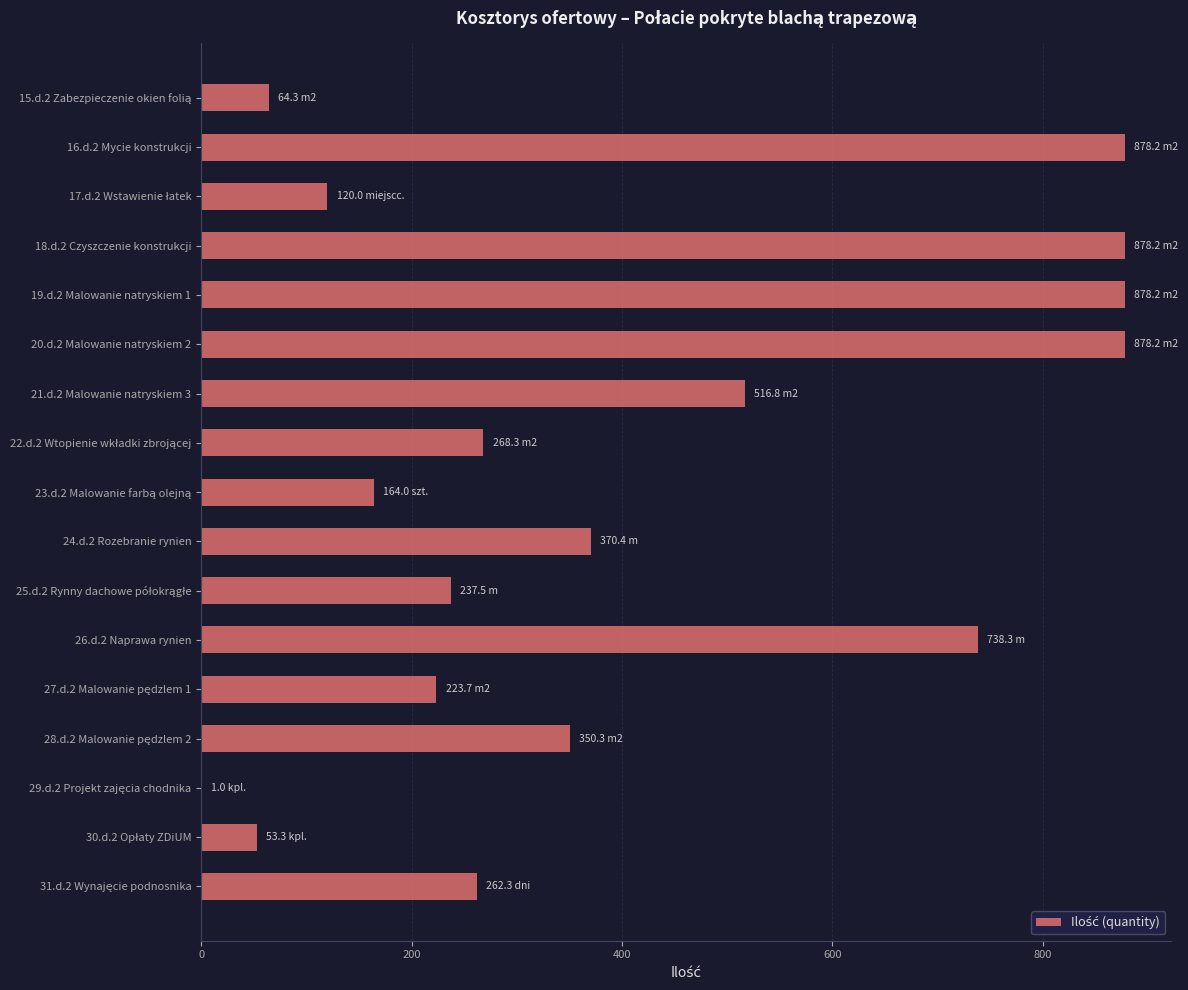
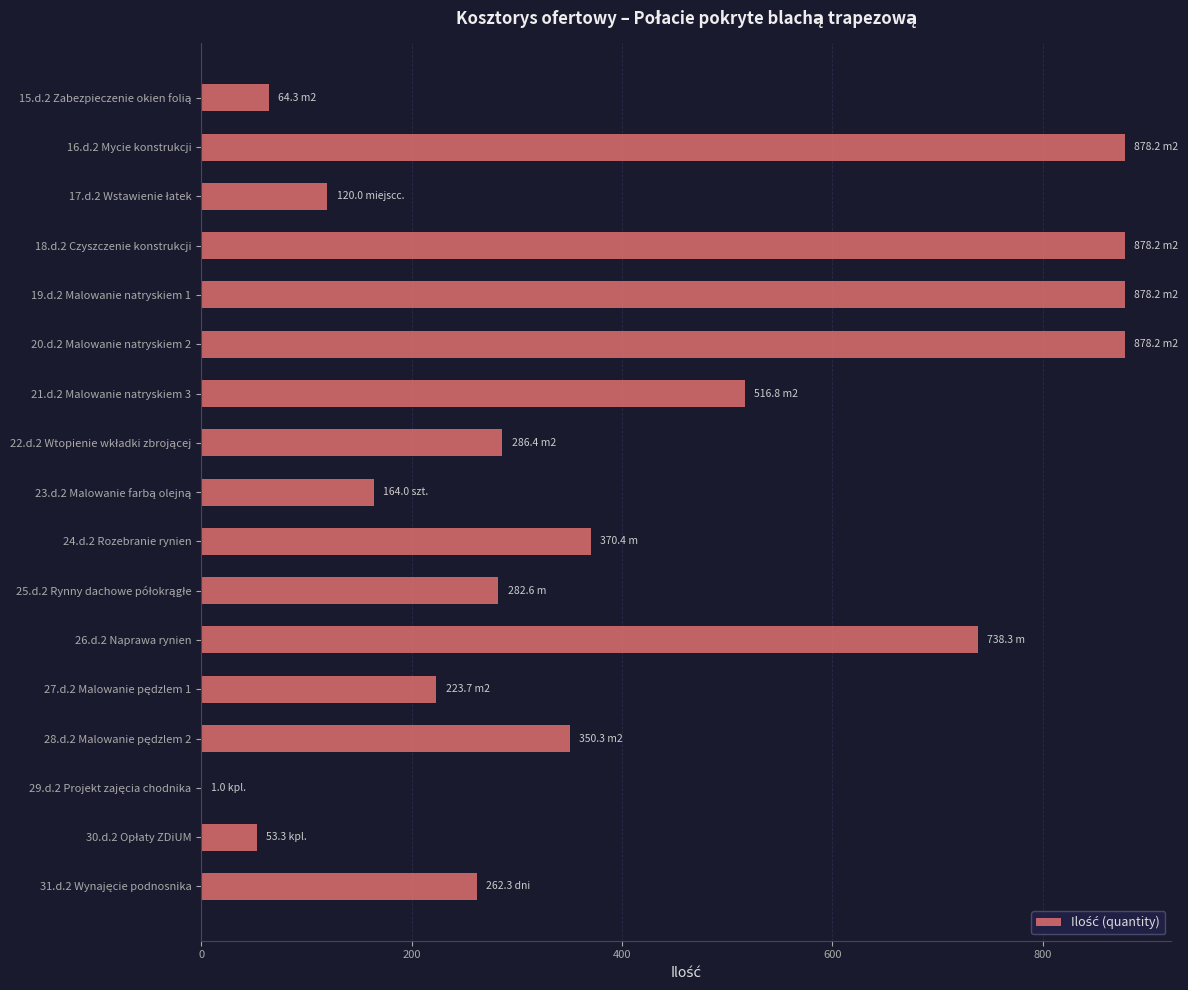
  {
    "15.d.2 Zabezpieczenie okien folią": 64.3,
    "16.d.2 Mycie konstrukcji": 878.2,
    "17.d.2 Wstawienie łatek": 120.0,
    "18.d.2 Czyszczenie konstrukcji": 878.2,
    "19.d.2 Malowanie natryskiem 1": 878.2,
    "20.d.2 Malowanie natryskiem 2": 878.2,
    "21.d.2 Malowanie natryskiem 3": 516.8,
-   "22.d.2 Wtopienie wkładki zbrojącej": 268.3,
+   "22.d.2 Wtopienie wkładki zbrojącej": 286.4,
    "23.d.2 Malowanie farbą olejną": 164.0,
    "24.d.2 Rozebranie rynien": 370.4,
-   "25.d.2 Rynny dachowe półokrągłe": 237.5,
+   "25.d.2 Rynny dachowe półokrągłe": 282.6,
    "26.d.2 Naprawa rynien": 738.3,
    "27.d.2 Malowanie pędzlem 1": 223.7,
    "28.d.2 Malowanie pędzlem 2": 350.3,
    "29.d.2 Projekt zajęcia chodnika": 1.0,
    "30.d.2 Opłaty ZDiUM": 53.3,
    "31.d.2 Wynajęcie podnosnika": 262.3
  }
